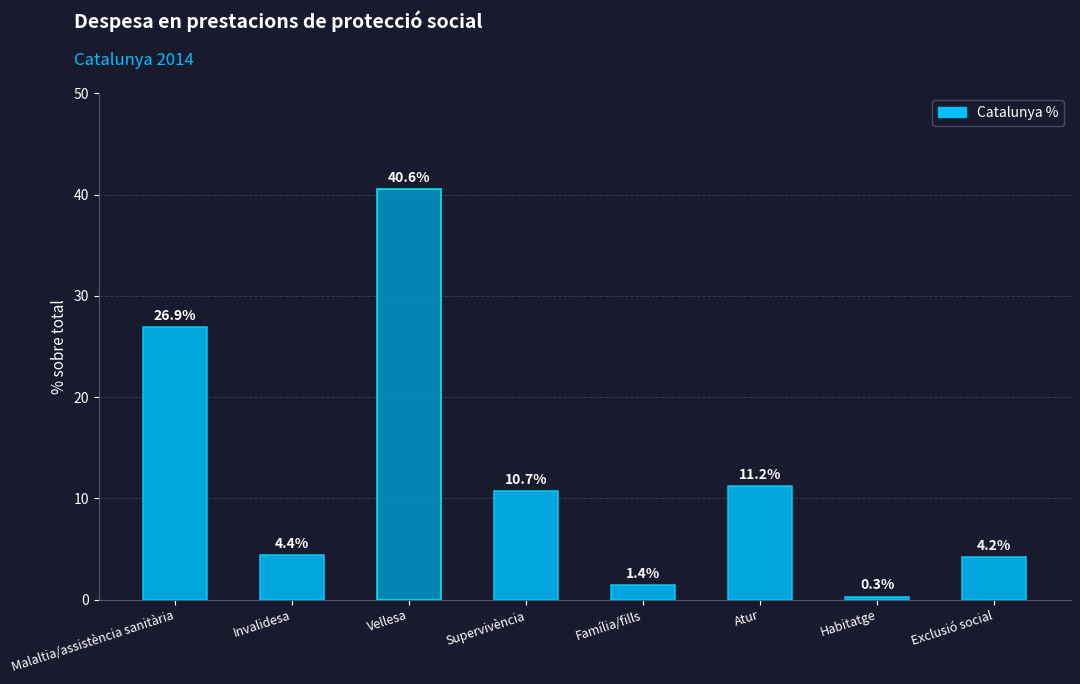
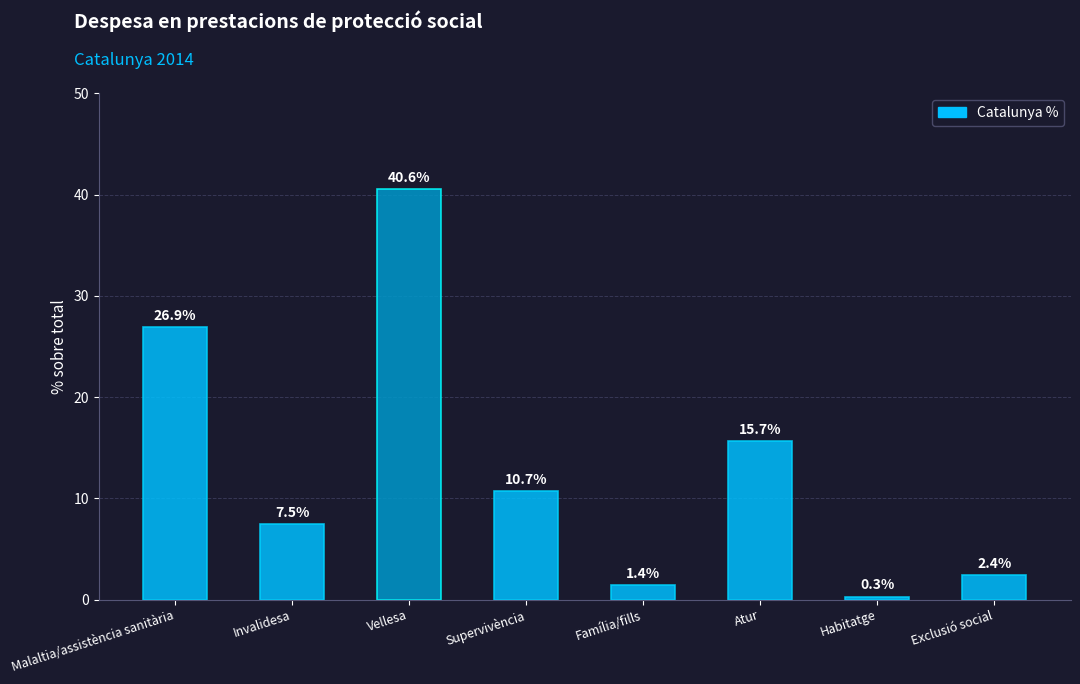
  {
    "Malaltia/assistència sanitària": "26.9%",
-   "Invalidesa": "4.4%",
+   "Invalidesa": "7.5%",
    "Vellesa": "40.6%",
    "Supervivència": "10.7%",
    "Família/fills": "1.4%",
-   "Atur": "11.2%",
+   "Atur": "15.7%",
    "Habitatge": "0.3%",
-   "Exclusió social": "4.2%"
+   "Exclusió social": "2.4%"
  }
